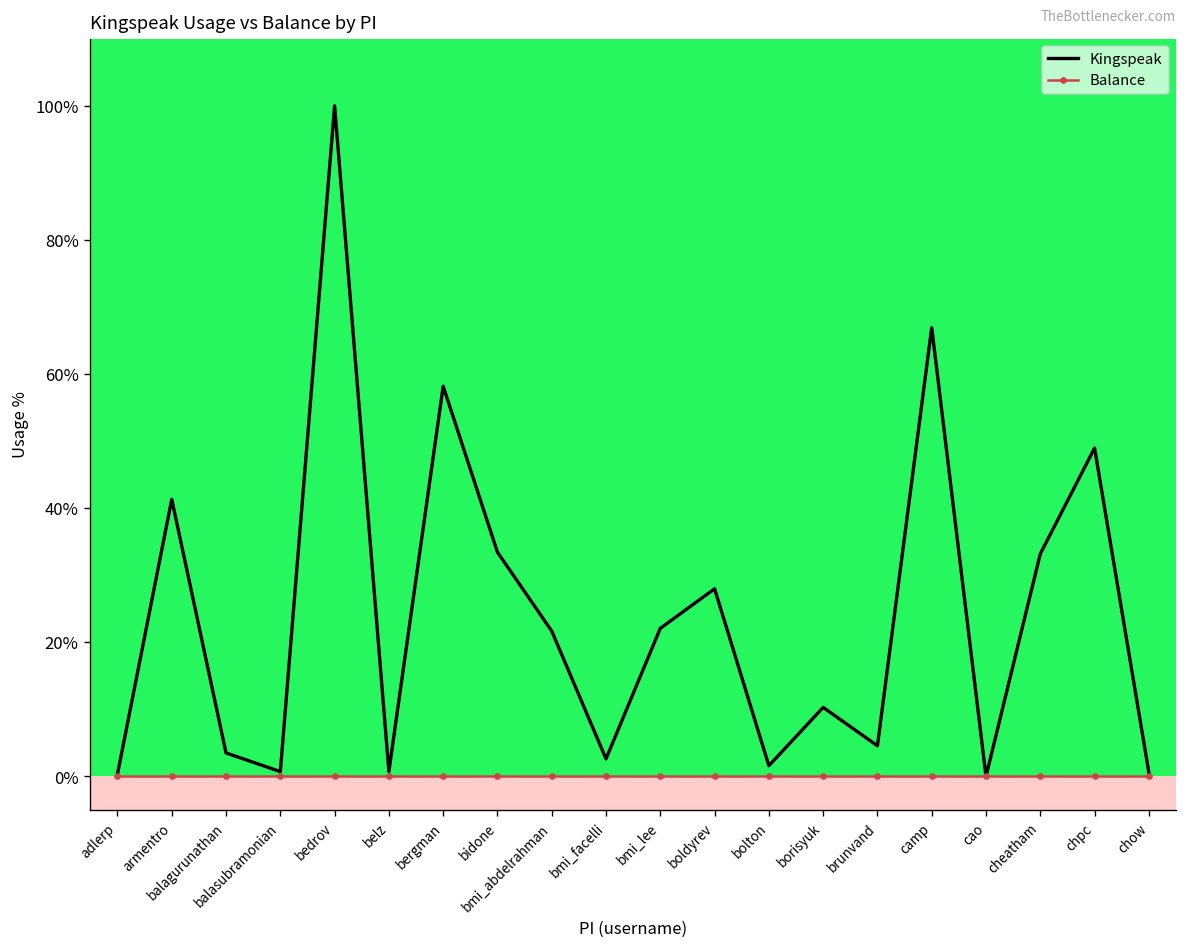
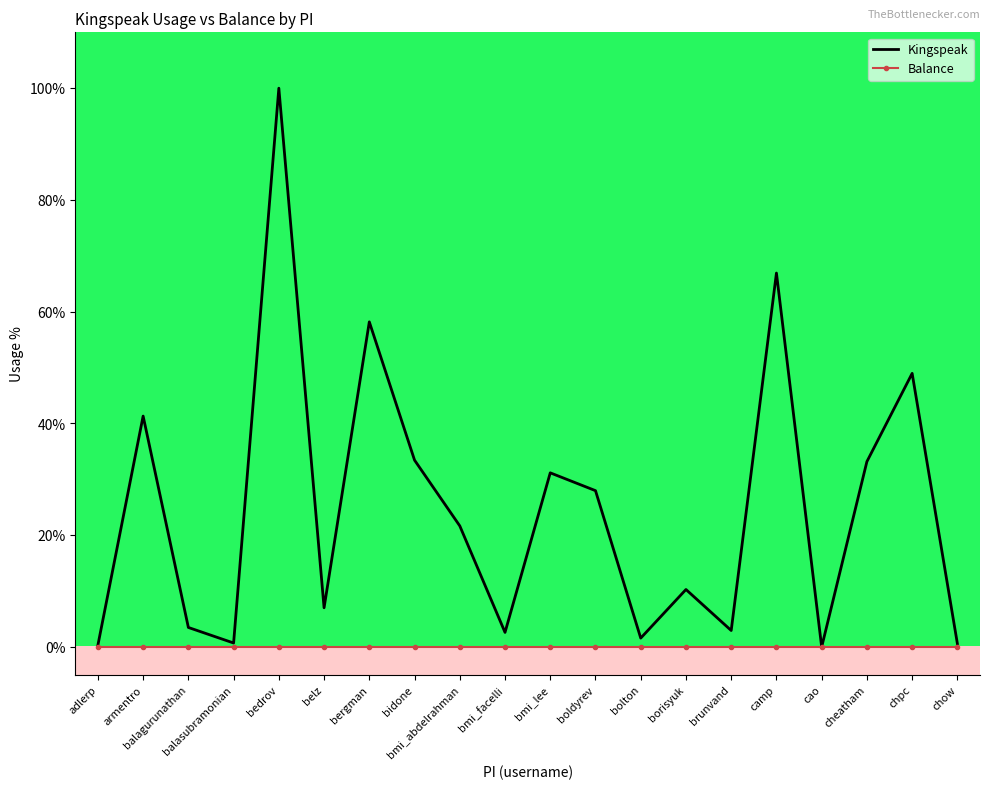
  {
    "Kingspeak": {
      "armentro": "41%",
      "balagurunathan": "3%",
      "balasubramonian": "1%",
      "bedrov": "100%",
-     "belz": "1%",
+     "belz": "7%",
      "bergman": "58%",
      "bidone": "33%",
      "bmi_abdelrahman": "22%",
      "bmi_facelli": "3%",
-     "bmi_lee": "22%",
+     "bmi_lee": "31%",
      "boldyrev": "28%",
      "bolton": "2%",
      "borisyuk": "10%",
-     "brunvand": "5%",
+     "brunvand": "3%",
      "camp": "67%",
      "cheatham": "33%",
      "chpc": "49%",
      "chow": "1%"
    },
    "Balance": {
      "armentro": "0%",
      "balagurunathan": "0%",
      "balasubramonian": "0%",
      "bedrov": "0%",
      "belz": "0%",
      "bergman": "0%",
      "bidone": "0%",
      "bmi_abdelrahman": "0%",
      "bmi_facelli": "0%",
      "bmi_lee": "0%",
      "boldyrev": "0%",
      "bolton": "0%",
      "borisyuk": "0%",
      "brunvand": "0%",
      "camp": "0%",
      "cheatham": "0%",
      "chpc": "0%",
      "chow": "0%"
    }
  }
